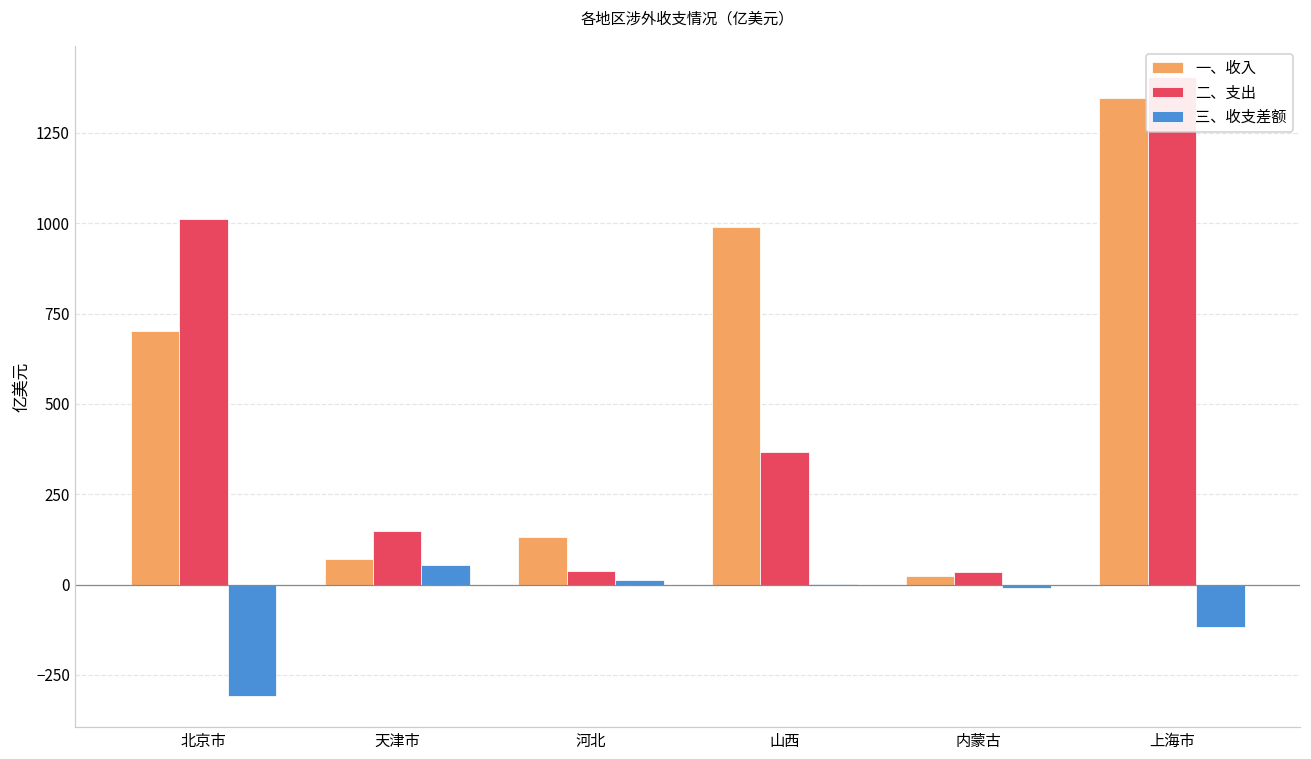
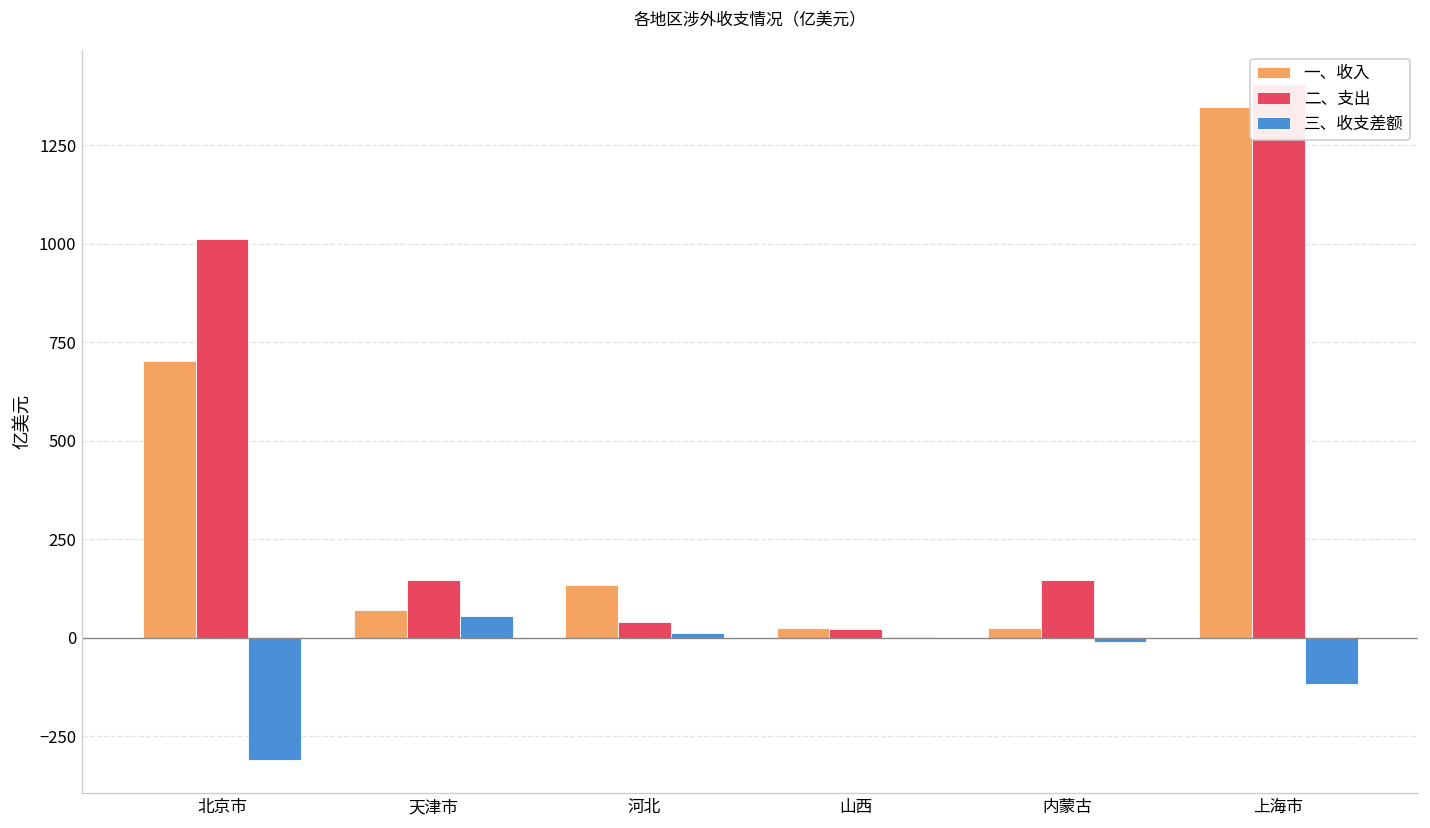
  {
    "一、收入": {
      "北京市": 700,
      "天津市": 70,
      "河北": 130,
-     "山西": 990,
+     "山西": 20,
      "内蒙古": 30,
      "上海市": 1350
    },
    "二、支出": {
      "北京市": 1010,
      "天津市": 150,
      "河北": 40,
-     "山西": 370,
-     "内蒙古": 30
+     "山西": 20,
+     "内蒙古": 150
    },
    "三、收支差额": {
      "北京市": -310,
      "天津市": 60,
      "河北": 10,
      "内蒙古": -10,
      "上海市": -120
    }
  }
